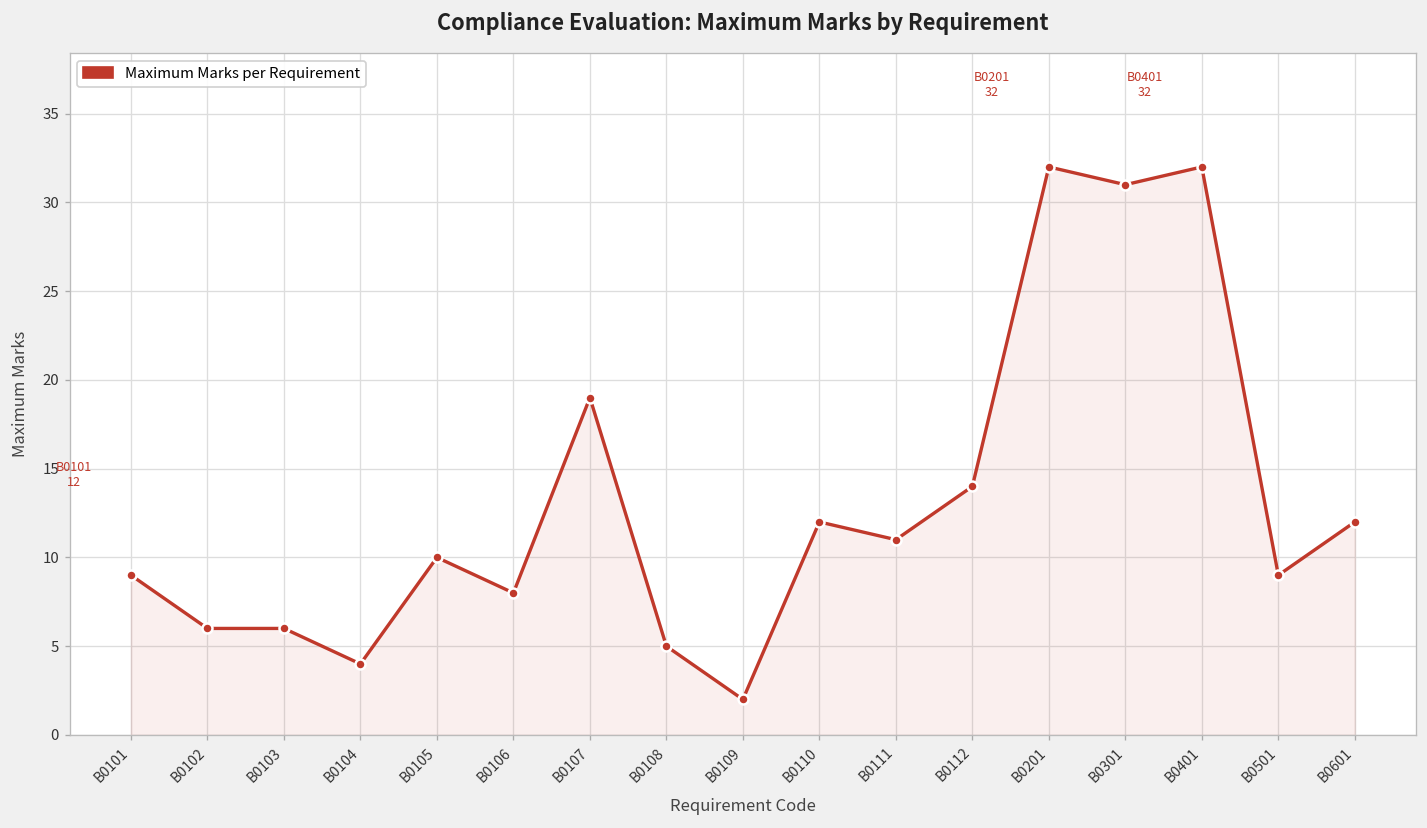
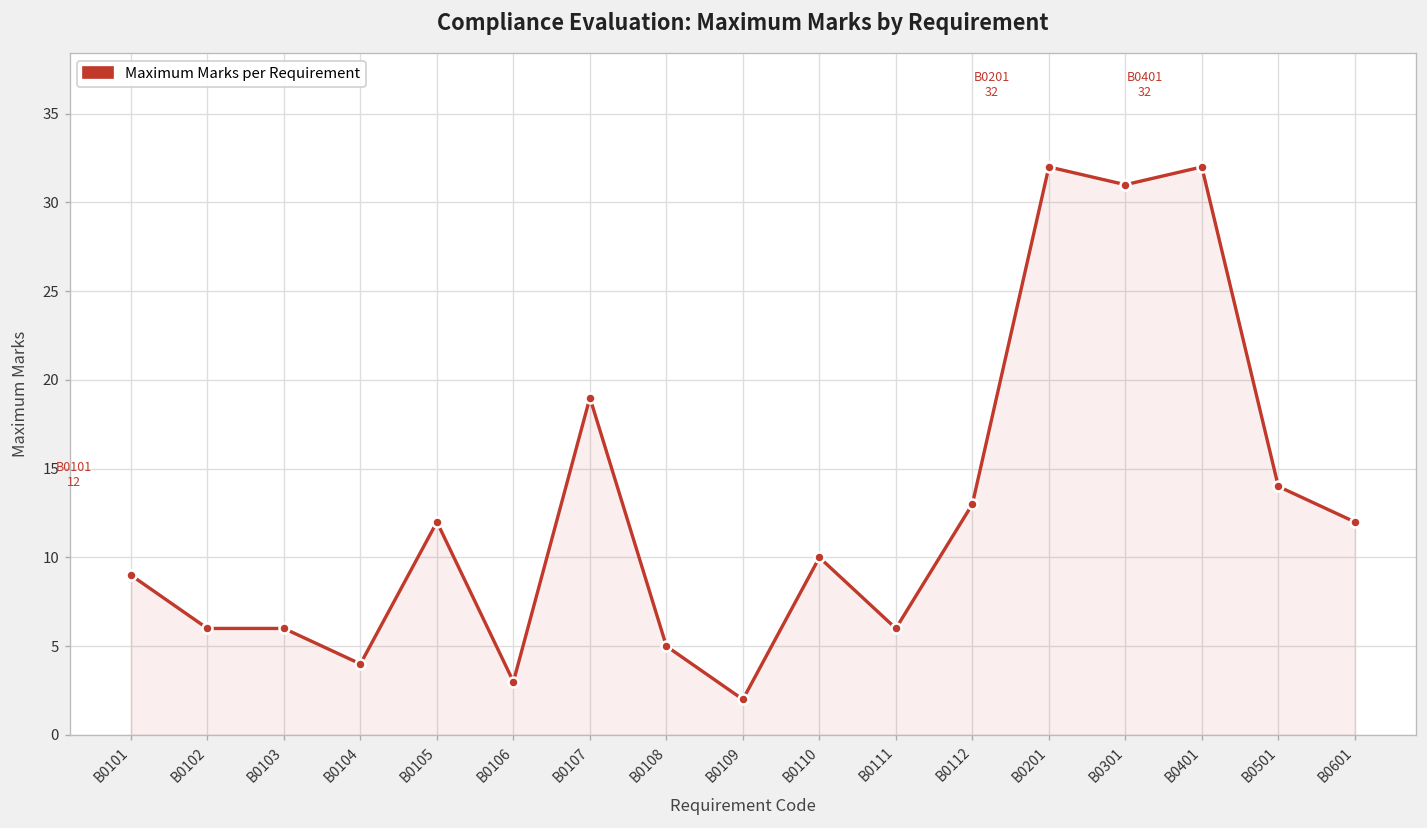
  {
    "B0101": 9,
    "B0102": 6,
    "B0103": 6,
    "B0104": 4,
-   "B0105": 10,
-   "B0106": 8,
+   "B0105": 12,
+   "B0106": 3,
    "B0107": 19,
    "B0108": 5,
    "B0109": 2,
-   "B0110": 12,
-   "B0111": 11,
-   "B0112": 14,
+   "B0110": 10,
+   "B0111": 6,
+   "B0112": 13,
    "B0201": 32,
    "B0301": 31,
    "B0401": 32,
-   "B0501": 9,
+   "B0501": 14,
    "B0601": 12
  }
